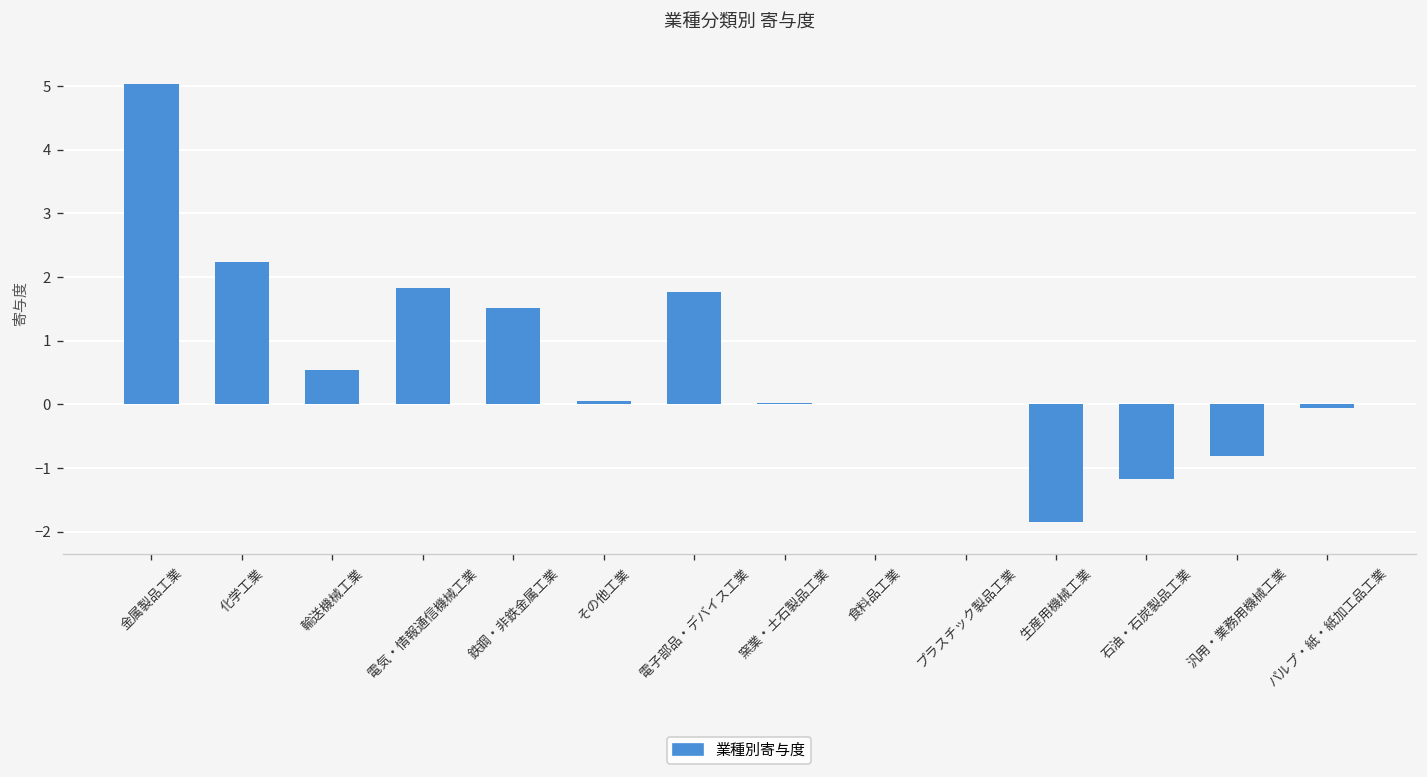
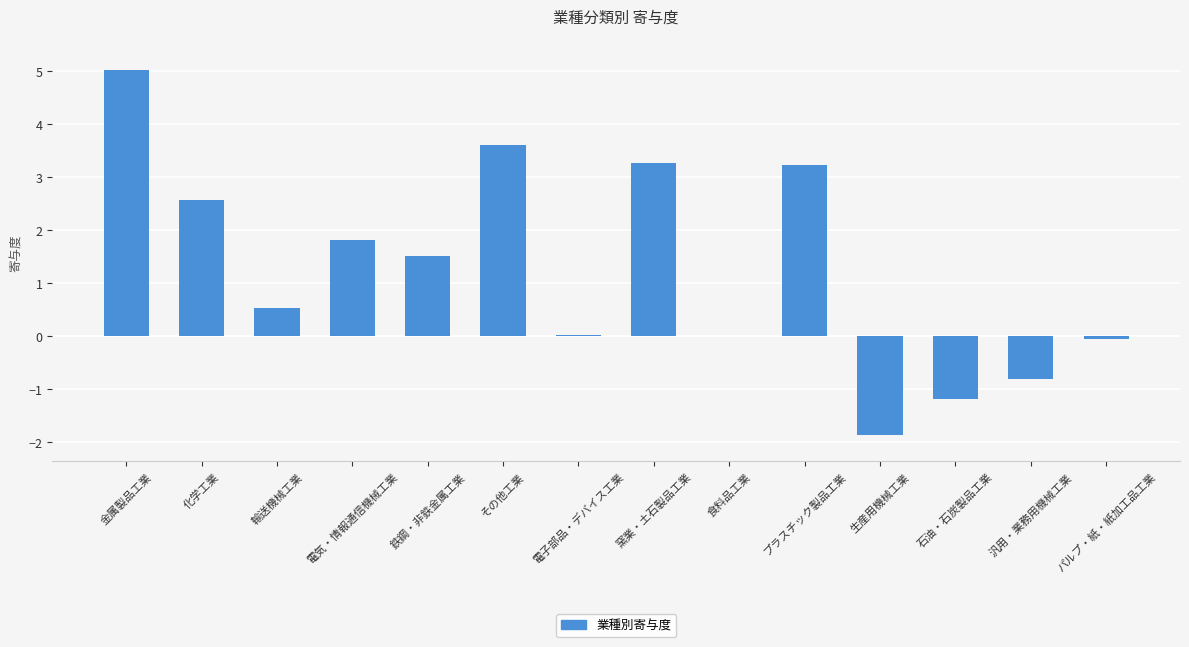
  {
    "金属製品工業": 5.0,
-   "化学工業": 2.2,
+   "化学工業": 2.6,
    "輸送機械工業": 0.5,
    "電気・情報通信機械工業": 1.8,
    "鉄鋼・非鉄金属工業": 1.5,
-   "その他工業": 0.1,
-   "電子部品・デバイス工業": 1.8,
-   "窯業・土石製品工業": 0.0,
-   "プラスチック製品工業": 0.0,
+   "その他工業": 3.6,
+   "電子部品・デバイス工業": 0.0,
+   "窯業・土石製品工業": 3.3,
+   "プラスチック製品工業": 3.2,
    "生産用機械工業": -1.9,
    "石油・石炭製品工業": -1.2,
    "汎用・業務用機械工業": -0.8,
    "パルプ・紙・紙加工品工業": -0.1
  }
